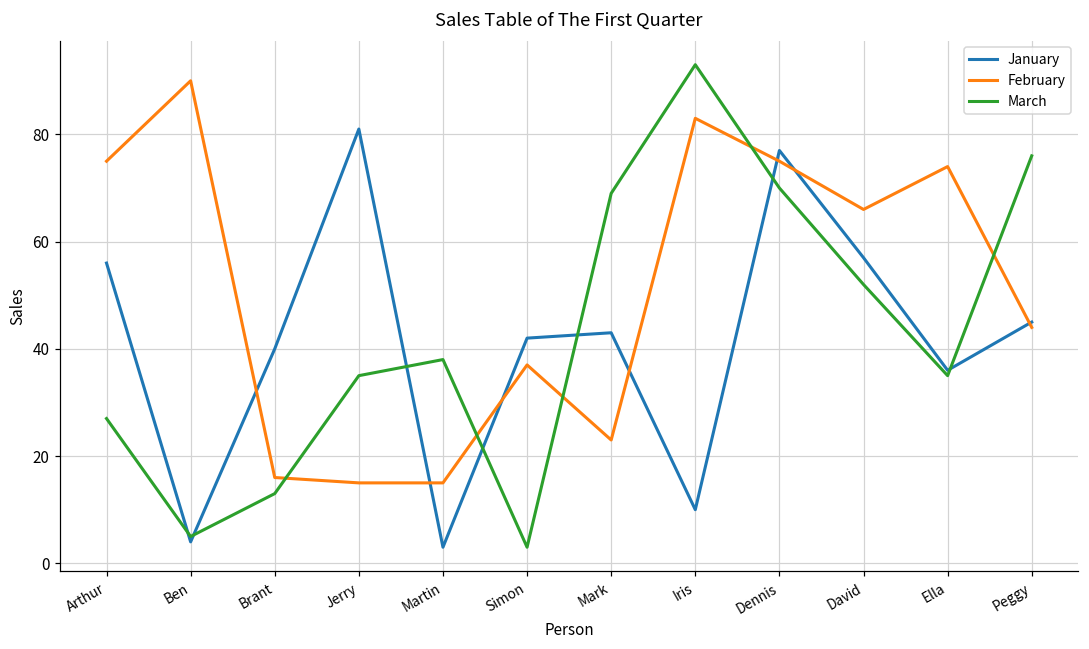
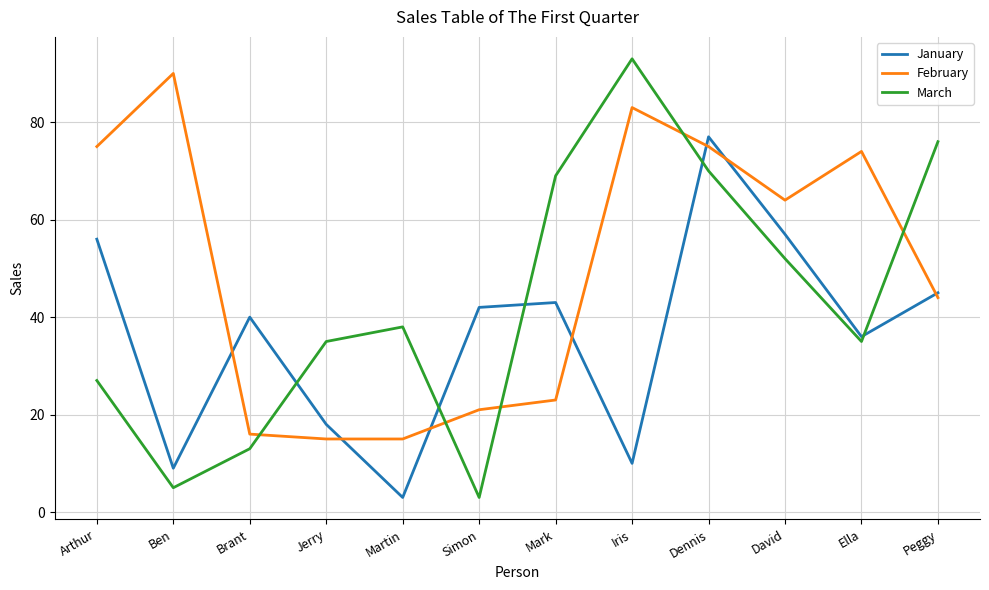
  {
    "January": {
      "Arthur": 56,
-     "Ben": 4,
+     "Ben": 9,
      "Brant": 40,
-     "Jerry": 81,
+     "Jerry": 18,
      "Martin": 3,
      "Simon": 42,
      "Mark": 43,
      "Iris": 10,
      "Dennis": 77,
      "David": 57,
      "Ella": 36,
      "Peggy": 45
    },
    "February": {
      "Arthur": 75,
      "Ben": 90,
      "Brant": 16,
      "Jerry": 15,
      "Martin": 15,
-     "Simon": 37,
+     "Simon": 21,
      "Mark": 23,
      "Iris": 83,
      "Dennis": 75,
-     "David": 66,
+     "David": 64,
      "Ella": 74,
      "Peggy": 44
    },
    "March": {
      "Arthur": 27,
      "Ben": 5,
      "Brant": 13,
      "Jerry": 35,
      "Martin": 38,
      "Simon": 3,
      "Mark": 69,
      "Iris": 93,
      "Dennis": 70,
      "David": 52,
      "Ella": 35,
      "Peggy": 76
    }
  }
